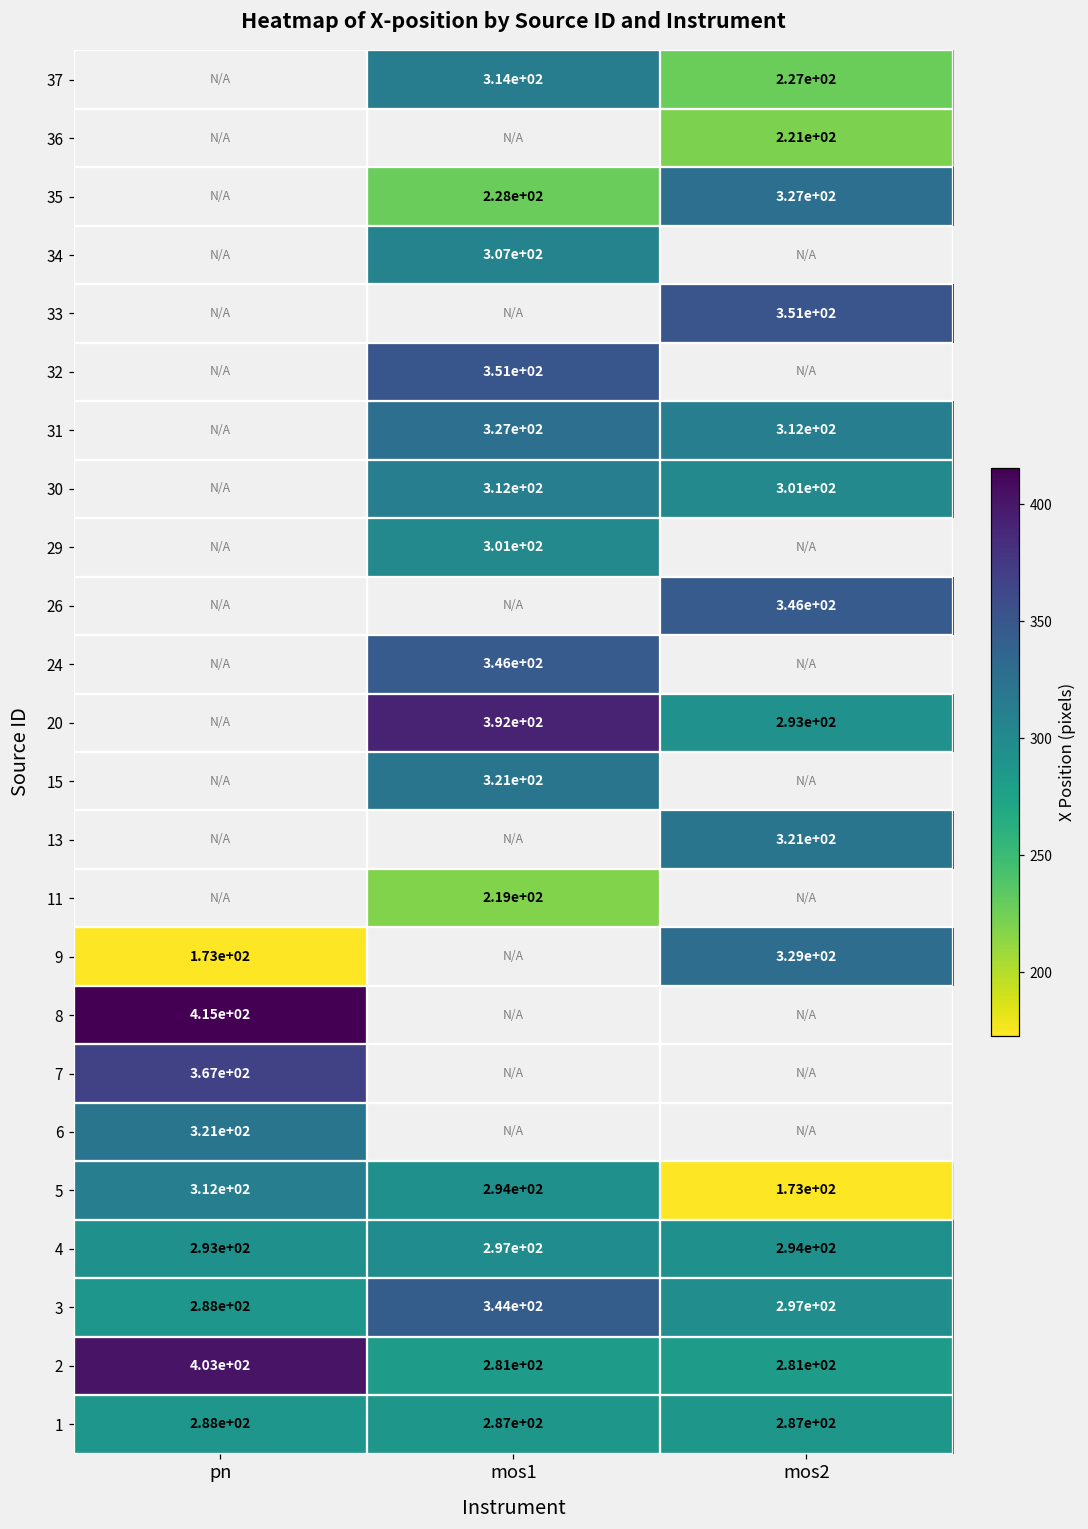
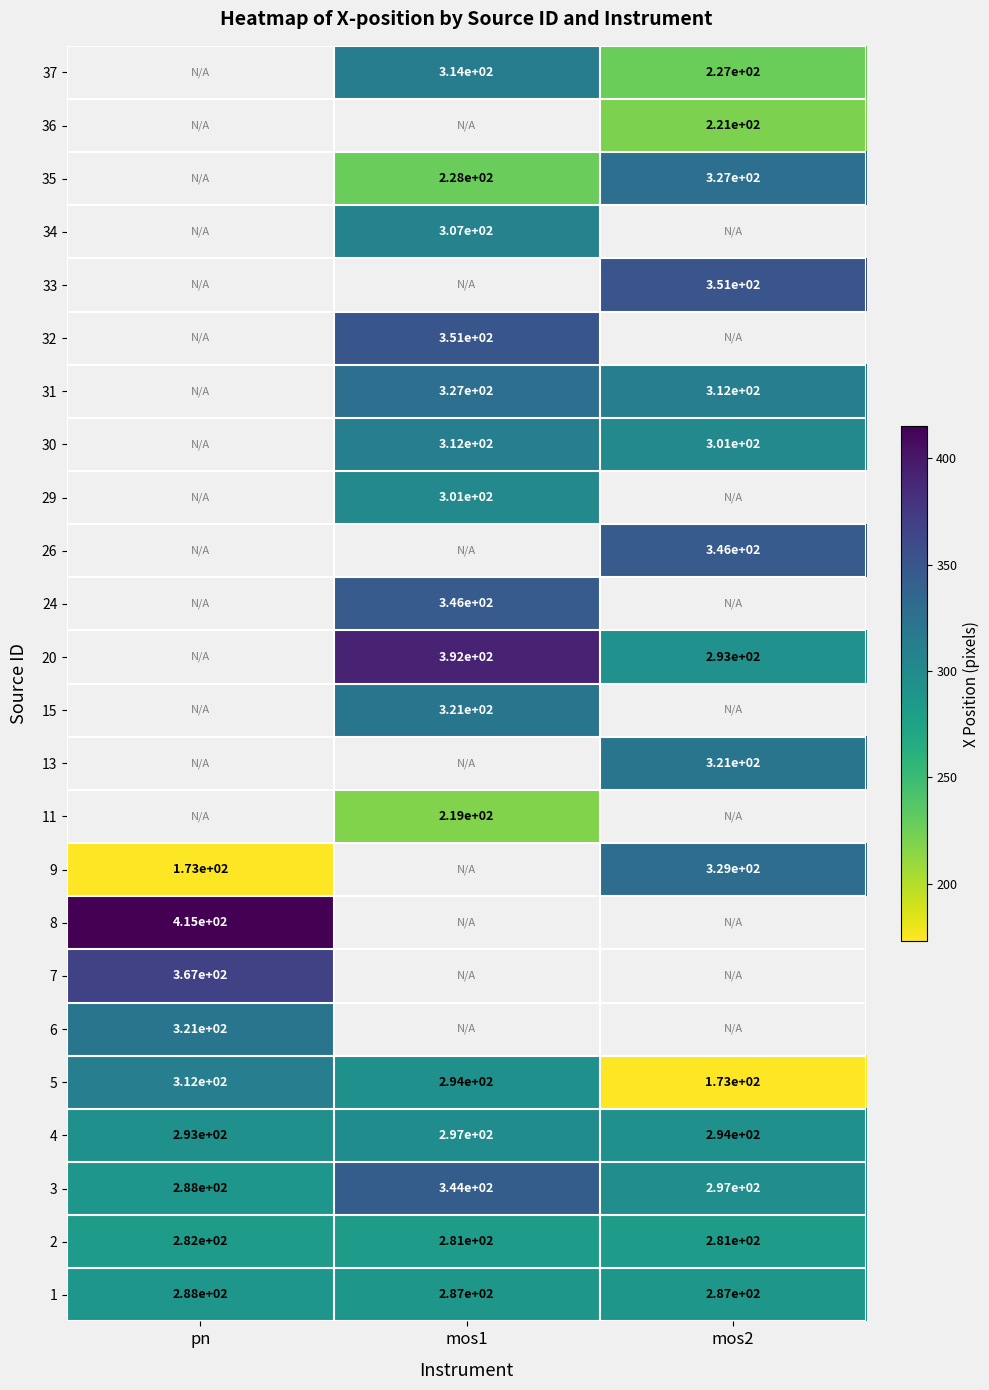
  {
    "37": {
      "mos1": "3.14e+02",
      "mos2": "2.27e+02"
    },
    "36": {
      "mos2": "2.21e+02"
    },
    "35": {
      "mos1": "2.28e+02",
      "mos2": "3.27e+02"
    },
    "34": {
      "mos1": "3.07e+02"
    },
    "33": {
      "mos2": "3.51e+02"
    },
    "32": {
      "mos1": "3.51e+02"
    },
    "31": {
      "mos1": "3.27e+02",
      "mos2": "3.12e+02"
    },
    "30": {
      "mos1": "3.12e+02",
      "mos2": "3.01e+02"
    },
    "29": {
      "mos1": "3.01e+02"
    },
    "26": {
      "mos2": "3.46e+02"
    },
    "24": {
      "mos1": "3.46e+02"
    },
    "20": {
      "mos1": "3.92e+02",
      "mos2": "2.93e+02"
    },
    "15": {
      "mos1": "3.21e+02"
    },
    "13": {
      "mos2": "3.21e+02"
    },
    "11": {
      "mos1": "2.19e+02"
    },
    "9": {
      "pn": "1.73e+02",
      "mos2": "3.29e+02"
    },
    "8": {
      "pn": "4.15e+02"
    },
    "7": {
      "pn": "3.67e+02"
    },
    "6": {
      "pn": "3.21e+02"
    },
    "5": {
      "pn": "3.12e+02",
      "mos1": "2.94e+02",
      "mos2": "1.73e+02"
    },
    "4": {
      "pn": "2.93e+02",
      "mos1": "2.97e+02",
      "mos2": "2.94e+02"
    },
    "3": {
      "pn": "2.88e+02",
      "mos1": "3.44e+02",
      "mos2": "2.97e+02"
    },
    "2": {
-     "pn": "4.03e+02",
+     "pn": "2.82e+02",
      "mos1": "2.81e+02",
      "mos2": "2.81e+02"
    },
    "1": {
      "pn": "2.88e+02",
      "mos1": "2.87e+02",
      "mos2": "2.87e+02"
    }
  }
